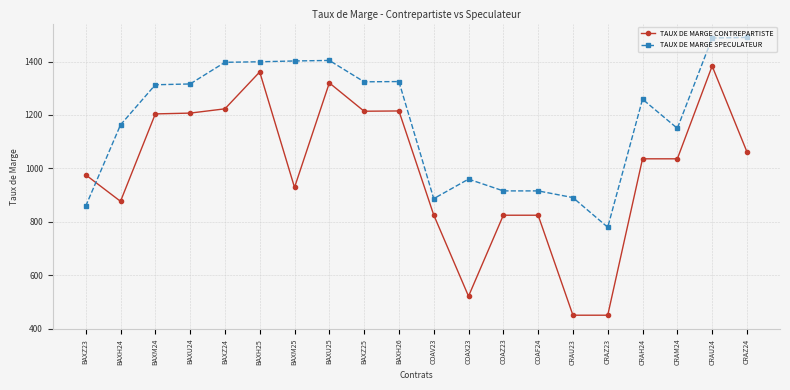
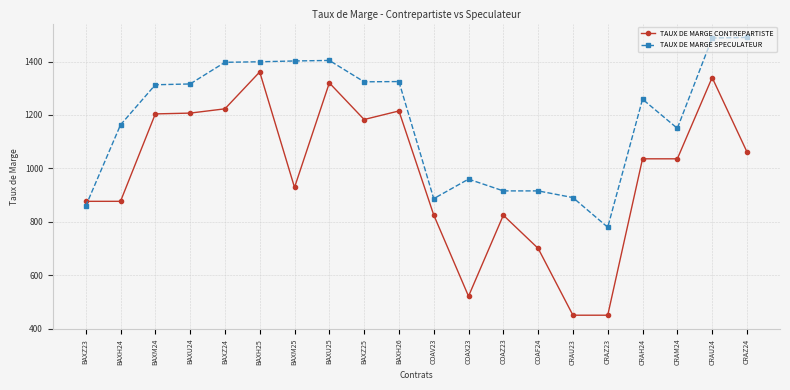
  {
    "TAUX DE MARGE CONTREPARTISTE": {
-     "BAXZ23": 980,
+     "BAXZ23": 880,
      "BAXH24": 880,
      "BAXM24": 1200,
      "BAXU24": 1210,
      "BAXZ24": 1220,
      "BAXH25": 1360,
      "BAXM25": 930,
      "BAXU25": 1320,
-     "BAXZ25": 1210,
+     "BAXZ25": 1180,
      "BAXH26": 1220,
      "COAV23": 830,
      "COAX23": 520,
      "COAZ23": 830,
-     "COAF24": 830,
+     "COAF24": 700,
      "CRAU23": 450,
      "CRAZ23": 450,
      "CRAH24": 1040,
      "CRAM24": 1040,
-     "CRAU24": 1380,
+     "CRAU24": 1340,
      "CRAZ24": 1060
    },
    "TAUX DE MARGE SPECULATEUR": {
      "BAXZ23": 860,
      "BAXH24": 1160,
      "BAXM24": 1310,
      "BAXU24": 1320,
      "BAXZ24": 1400,
      "BAXH25": 1400,
      "BAXM25": 1400,
      "BAXU25": 1400,
      "BAXZ25": 1320,
      "BAXH26": 1330,
      "COAV23": 890,
      "COAX23": 960,
      "COAZ23": 920,
      "COAF24": 920,
      "CRAU23": 890,
      "CRAZ23": 780,
      "CRAH24": 1260,
      "CRAM24": 1150
    }
  }
